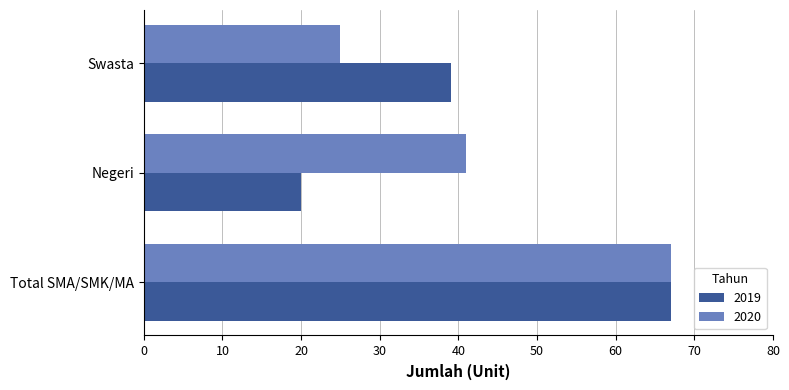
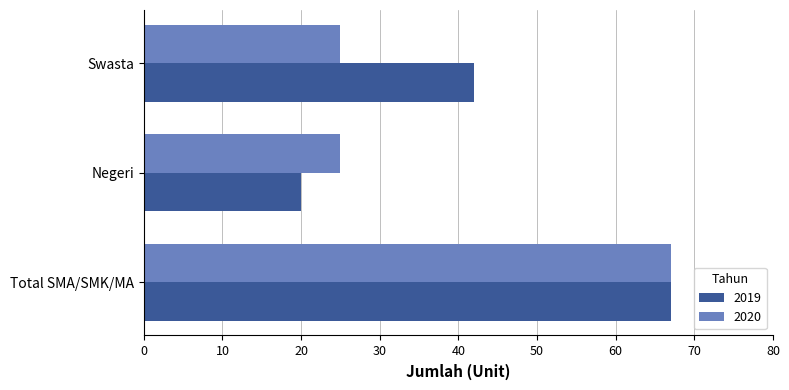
  {
    "2019": {
-     "Swasta": 39,
+     "Swasta": 42,
      "Negeri": 20,
      "Total SMA/SMK/MA": 67
    },
    "2020": {
      "Swasta": 25,
-     "Negeri": 41,
+     "Negeri": 25,
      "Total SMA/SMK/MA": 67
    }
  }
